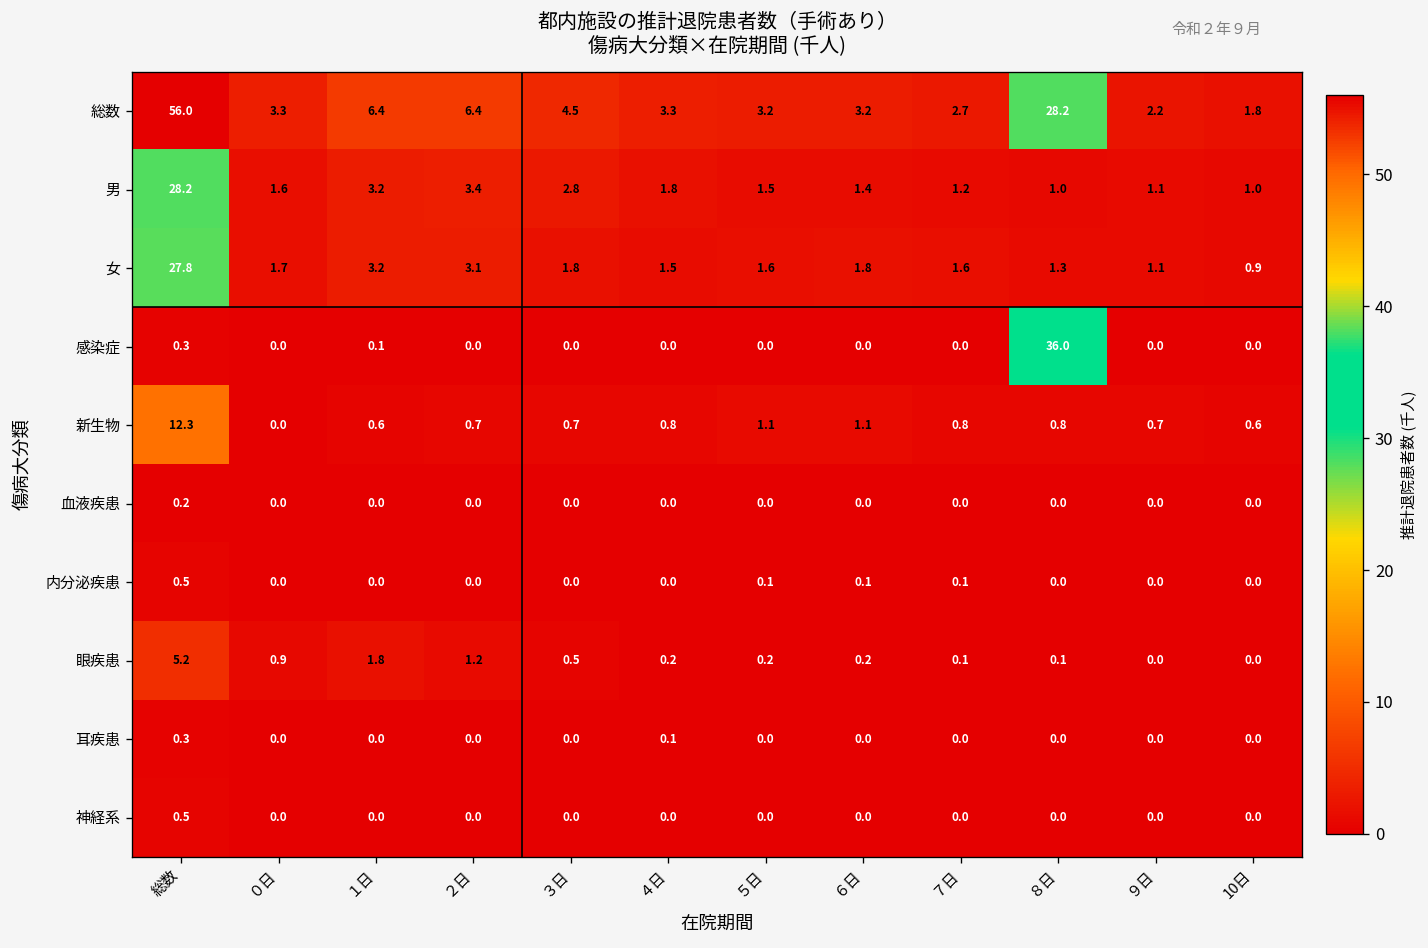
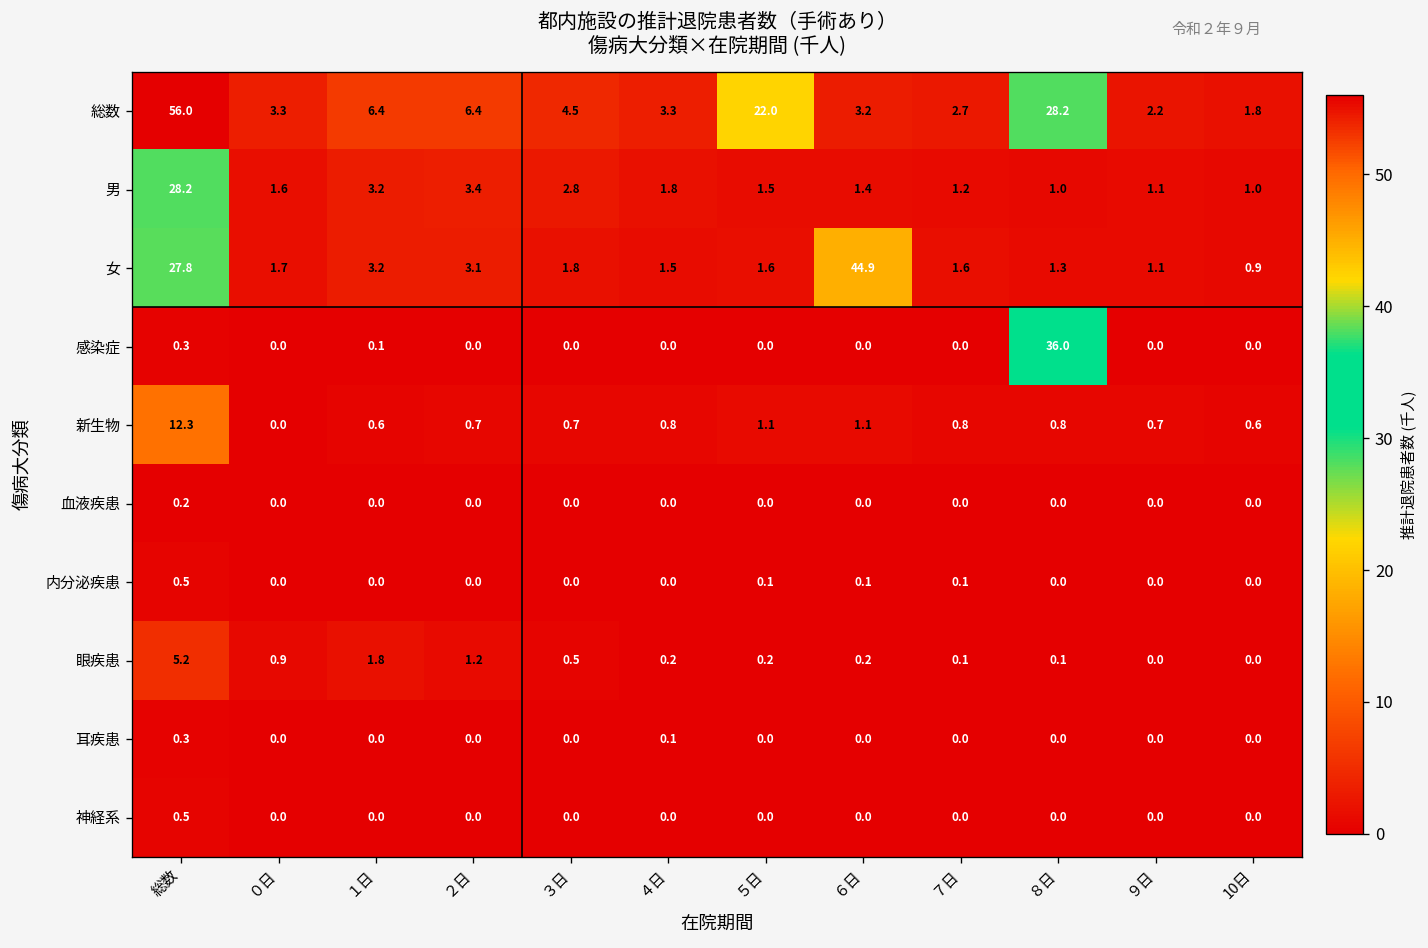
  {
    "総数": {
      "総数": 56.0,
      "０日": 3.3,
      "１日": 6.4,
      "２日": 6.4,
      "３日": 4.5,
      "４日": 3.3,
-     "５日": 3.2,
+     "５日": 22.0,
      "６日": 3.2,
      "７日": 2.7,
      "８日": 28.2,
      "９日": 2.2,
      "10日": 1.8
    },
    "男": {
      "総数": 28.2,
      "０日": 1.6,
      "１日": 3.2,
      "２日": 3.4,
      "３日": 2.8,
      "４日": 1.8,
      "５日": 1.5,
      "６日": 1.4,
      "７日": 1.2,
      "８日": 1.0,
      "９日": 1.1,
      "10日": 1.0
    },
    "女": {
      "総数": 27.8,
      "０日": 1.7,
      "１日": 3.2,
      "２日": 3.1,
      "３日": 1.8,
      "４日": 1.5,
      "５日": 1.6,
-     "６日": 1.8,
+     "６日": 44.9,
      "７日": 1.6,
      "８日": 1.3,
      "９日": 1.1,
      "10日": 0.9
    },
    "感染症": {
      "総数": 0.3,
      "０日": 0.0,
      "１日": 0.1,
      "２日": 0.0,
      "３日": 0.0,
      "４日": 0.0,
      "５日": 0.0,
      "６日": 0.0,
      "７日": 0.0,
      "８日": 36.0,
      "９日": 0.0,
      "10日": 0.0
    },
    "新生物": {
      "総数": 12.3,
      "０日": 0.0,
      "１日": 0.6,
      "２日": 0.7,
      "３日": 0.7,
      "４日": 0.8,
      "５日": 1.1,
      "６日": 1.1,
      "７日": 0.8,
      "８日": 0.8,
      "９日": 0.7,
      "10日": 0.6
    },
    "血液疾患": {
      "総数": 0.2,
      "０日": 0.0,
      "１日": 0.0,
      "２日": 0.0,
      "３日": 0.0,
      "４日": 0.0,
      "５日": 0.0,
      "６日": 0.0,
      "７日": 0.0,
      "８日": 0.0,
      "９日": 0.0,
      "10日": 0.0
    },
    "内分泌疾患": {
      "総数": 0.5,
      "０日": 0.0,
      "１日": 0.0,
      "２日": 0.0,
      "３日": 0.0,
      "４日": 0.0,
      "５日": 0.1,
      "６日": 0.1,
      "７日": 0.1,
      "８日": 0.0,
      "９日": 0.0,
      "10日": 0.0
    },
    "眼疾患": {
      "総数": 5.2,
      "０日": 0.9,
      "１日": 1.8,
      "２日": 1.2,
      "３日": 0.5,
      "４日": 0.2,
      "５日": 0.2,
      "６日": 0.2,
      "７日": 0.1,
      "８日": 0.1,
      "９日": 0.0,
      "10日": 0.0
    },
    "耳疾患": {
      "総数": 0.3,
      "０日": 0.0,
      "１日": 0.0,
      "２日": 0.0,
      "３日": 0.0,
      "４日": 0.1,
      "５日": 0.0,
      "６日": 0.0,
      "７日": 0.0,
      "８日": 0.0,
      "９日": 0.0,
      "10日": 0.0
    },
    "神経系": {
      "総数": 0.5,
      "０日": 0.0,
      "１日": 0.0,
      "２日": 0.0,
      "３日": 0.0,
      "４日": 0.0,
      "５日": 0.0,
      "６日": 0.0,
      "７日": 0.0,
      "８日": 0.0,
      "９日": 0.0,
      "10日": 0.0
    }
  }
